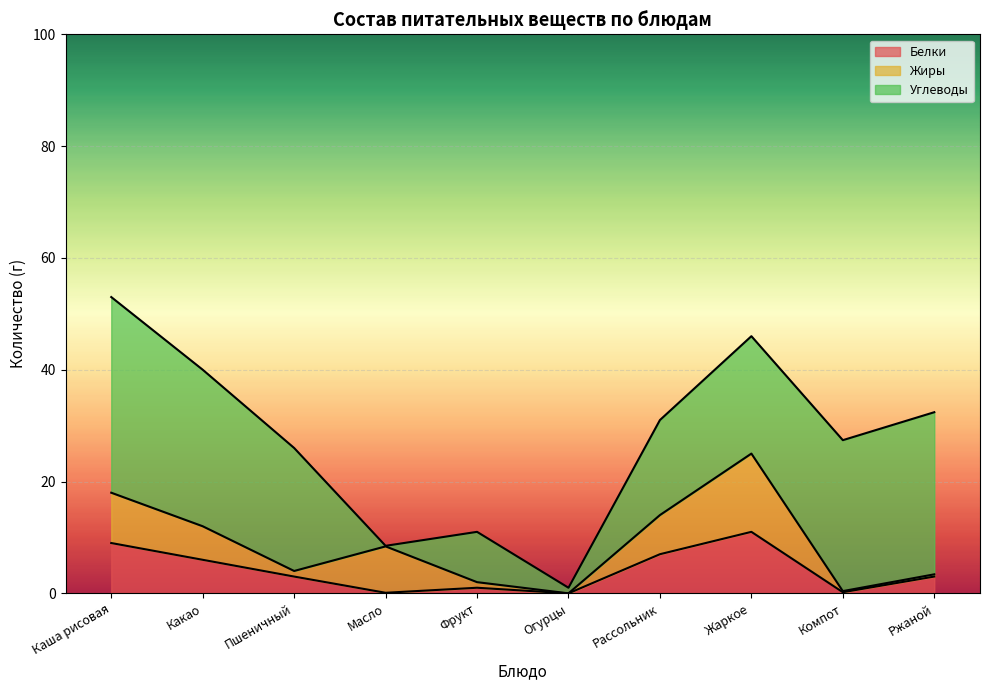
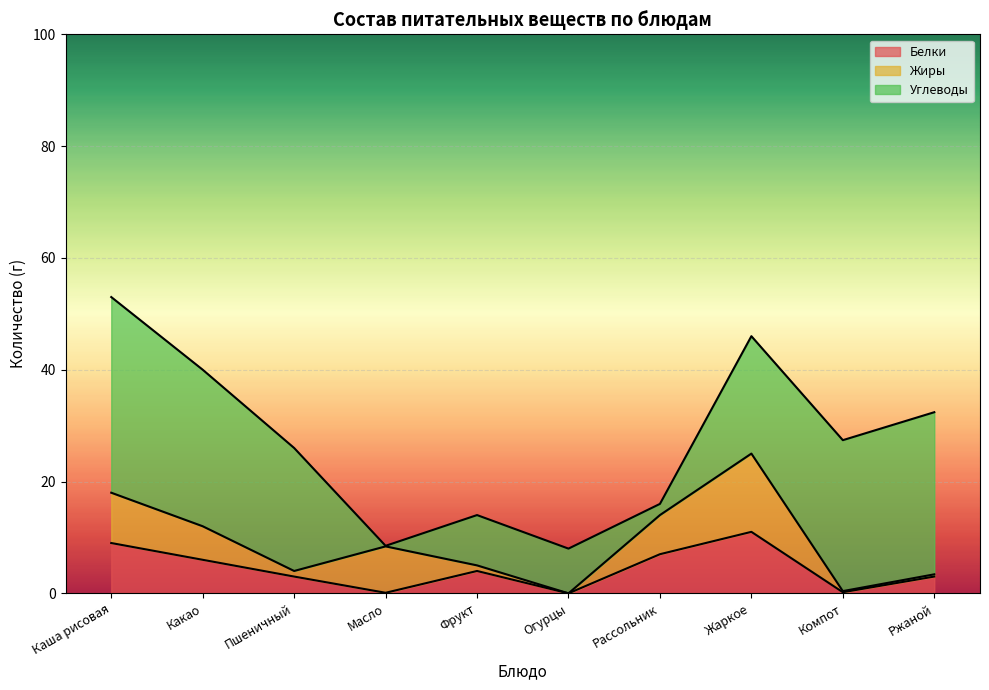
  {
    "Белки": {
      "Каша рисовая": 9,
      "Какао": 6,
      "Пшеничный": 3,
      "Масло": 0,
-     "Фрукт": 1,
+     "Фрукт": 4,
      "Рассольник": 7,
      "Жаркое": 11
    },
    "Жиры": {
      "Каша рисовая": 9,
      "Какао": 6,
      "Пшеничный": 1,
      "Фрукт": 1,
      "Рассольник": 7,
      "Жаркое": 14
    },
    "Углеводы": {
      "Каша рисовая": 35,
      "Какао": 28,
      "Пшеничный": 22,
      "Фрукт": 9,
-     "Огурцы": 1,
-     "Рассольник": 17,
+     "Огурцы": 8,
+     "Рассольник": 2,
      "Жаркое": 21,
      "Компот": 27,
      "Ржаной": 29
    }
  }
